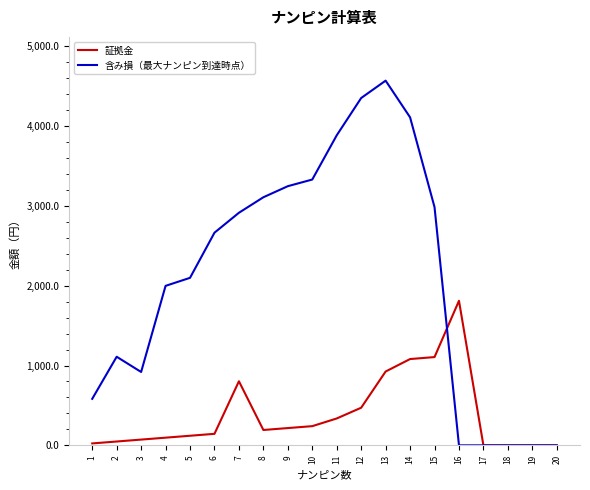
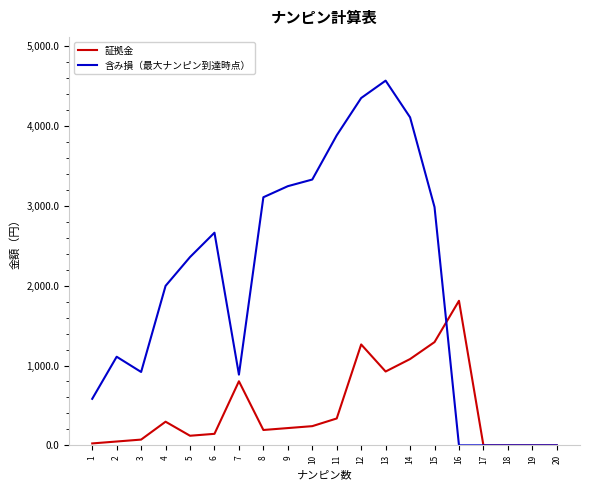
  {
    "証拠金": {
      "1": "0",
      "2": "0",
      "3": "100",
-     "4": "100",
+     "4": "300",
      "5": "100",
      "6": "100",
      "7": "800",
      "8": "200",
      "9": "200",
      "10": "200",
      "11": "300",
-     "12": "500",
+     "12": "1,300",
      "13": "900",
      "14": "1,100",
-     "15": "1,100",
+     "15": "1,300",
      "16": "1,800"
    },
    "含み損（最大ナンピン到達時点）": {
      "1": "600",
      "2": "1,100",
      "3": "900",
      "4": "2,000",
-     "5": "2,100",
+     "5": "2,400",
      "6": "2,700",
-     "7": "2,900",
+     "7": "900",
      "8": "3,100",
      "9": "3,200",
      "10": "3,300",
      "11": "3,900",
      "12": "4,400",
      "13": "4,600",
      "14": "4,100",
      "15": "3,000",
      "16": "0"
    }
  }
